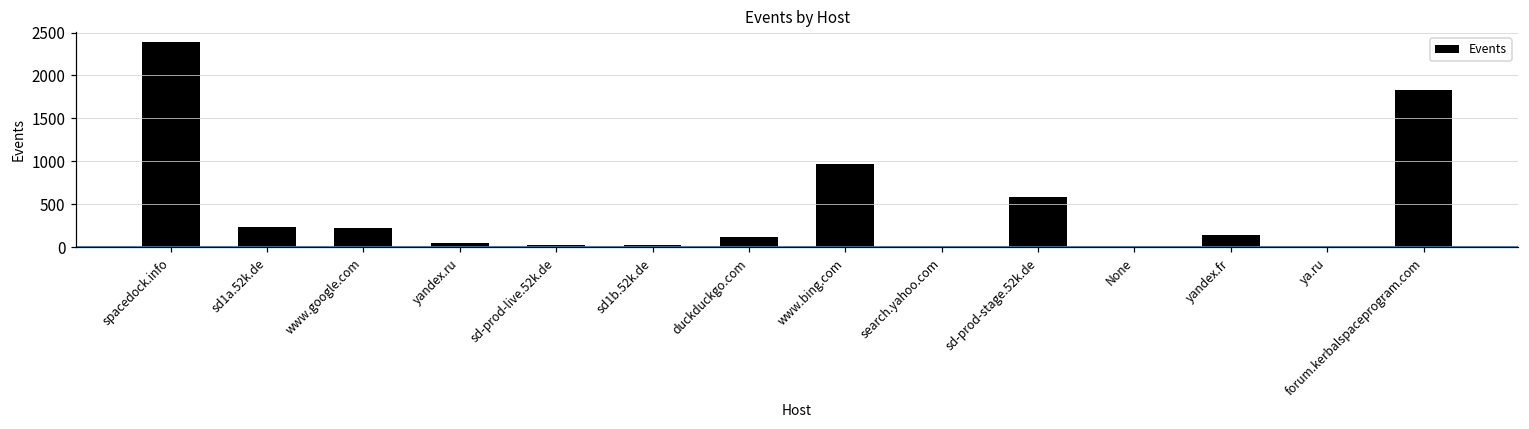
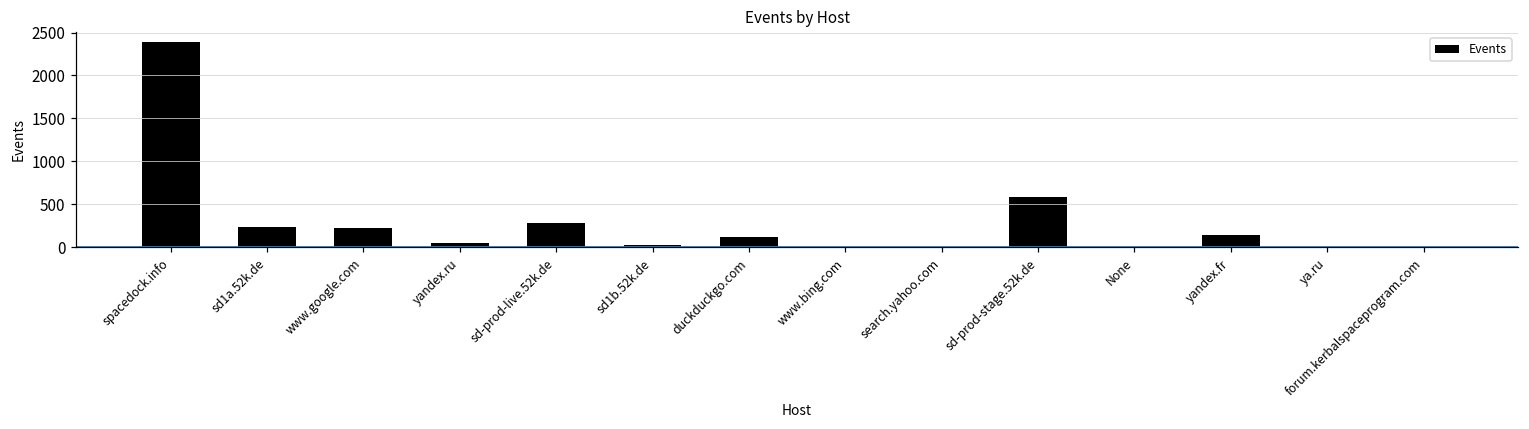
  {
    "spacedock.info": 2400,
    "sd1a.52k.de": 200,
    "www.google.com": 200,
    "yandex.ru": 0,
-   "sd-prod-live.52k.de": 0,
+   "sd-prod-live.52k.de": 300,
    "duckduckgo.com": 100,
-   "www.bing.com": 1000,
+   "www.bing.com": 0,
    "sd-prod-stage.52k.de": 600,
    "yandex.fr": 100,
-   "forum.kerbalspaceprogram.com": 1800
+   "forum.kerbalspaceprogram.com": 0
  }
